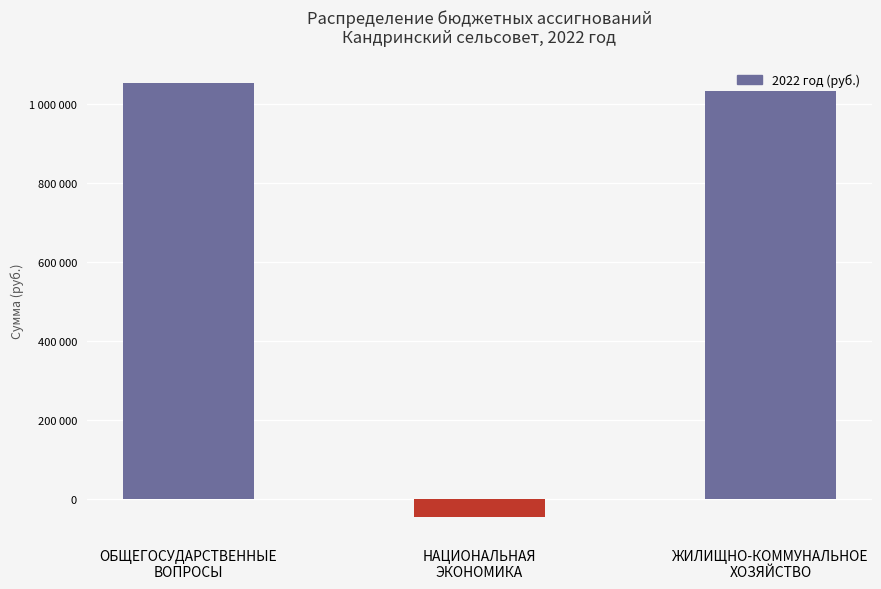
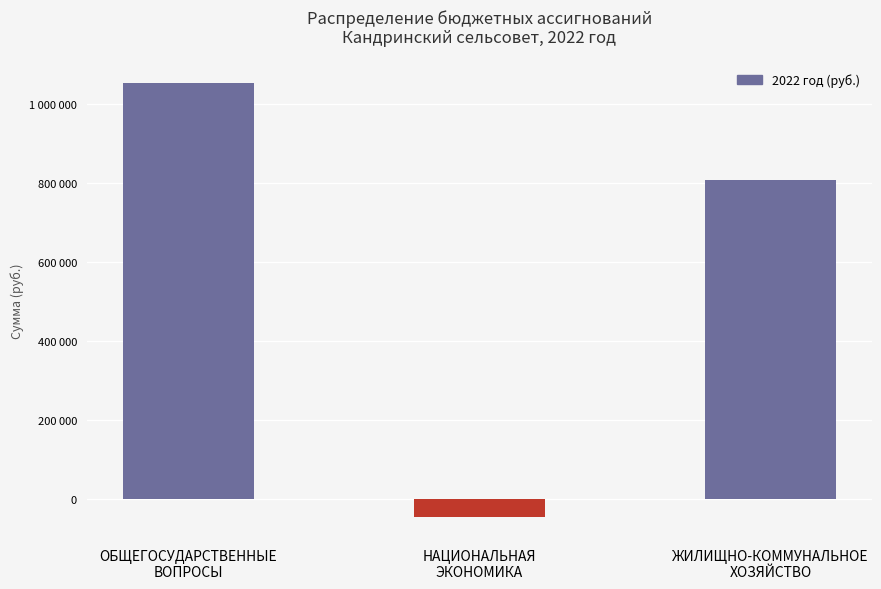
  {
    "ОБЩЕГОСУДАРСТВЕННЫЕ ВОПРОСЫ": 1050000,
    "НАЦИОНАЛЬНАЯ ЭКОНОМИКА": -50000,
-   "ЖИЛИЩНО-КОММУНАЛЬНОЕ ХОЗЯЙСТВО": 1030000
+   "ЖИЛИЩНО-КОММУНАЛЬНОЕ ХОЗЯЙСТВО": 810000
  }
